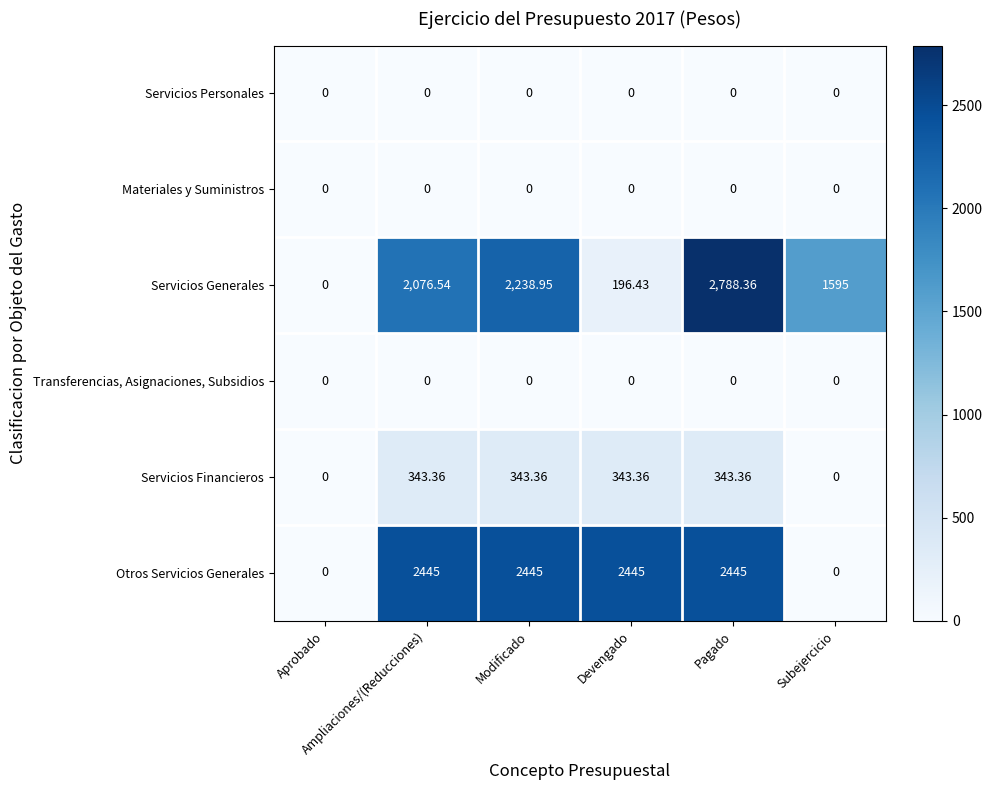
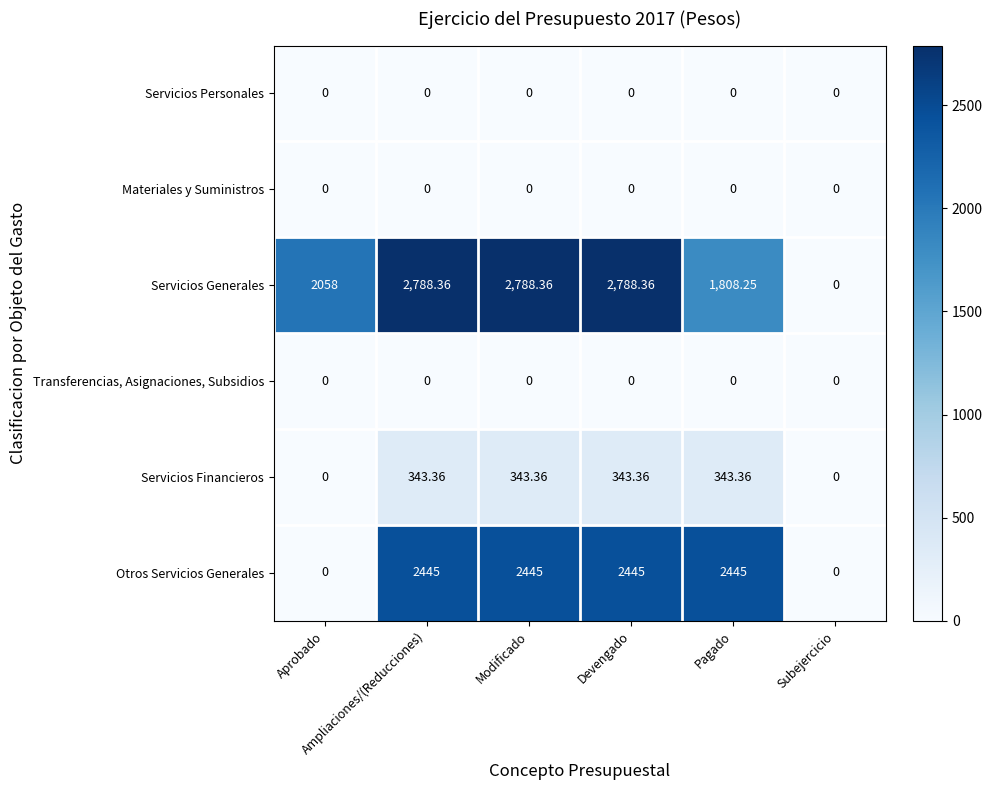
  {
    "Servicios Personales": {
      "Aprobado": "0",
      "Ampliaciones/(Reducciones)": "0",
      "Modificado": "0",
      "Devengado": "0",
      "Pagado": "0",
      "Subejercicio": "0"
    },
    "Materiales y Suministros": {
      "Aprobado": "0",
      "Ampliaciones/(Reducciones)": "0",
      "Modificado": "0",
      "Devengado": "0",
      "Pagado": "0",
      "Subejercicio": "0"
    },
    "Servicios Generales": {
-     "Aprobado": "0",
-     "Ampliaciones/(Reducciones)": "2,076.54",
-     "Modificado": "2,238.95",
-     "Devengado": "196.43",
-     "Pagado": "2,788.36",
-     "Subejercicio": "1595"
+     "Aprobado": "2058",
+     "Ampliaciones/(Reducciones)": "2,788.36",
+     "Modificado": "2,788.36",
+     "Devengado": "2,788.36",
+     "Pagado": "1,808.25",
+     "Subejercicio": "0"
    },
    "Transferencias, Asignaciones, Subsidios": {
      "Aprobado": "0",
      "Ampliaciones/(Reducciones)": "0",
      "Modificado": "0",
      "Devengado": "0",
      "Pagado": "0",
      "Subejercicio": "0"
    },
    "Servicios Financieros": {
      "Aprobado": "0",
      "Ampliaciones/(Reducciones)": "343.36",
      "Modificado": "343.36",
      "Devengado": "343.36",
      "Pagado": "343.36",
      "Subejercicio": "0"
    },
    "Otros Servicios Generales": {
      "Aprobado": "0",
      "Ampliaciones/(Reducciones)": "2445",
      "Modificado": "2445",
      "Devengado": "2445",
      "Pagado": "2445",
      "Subejercicio": "0"
    }
  }
